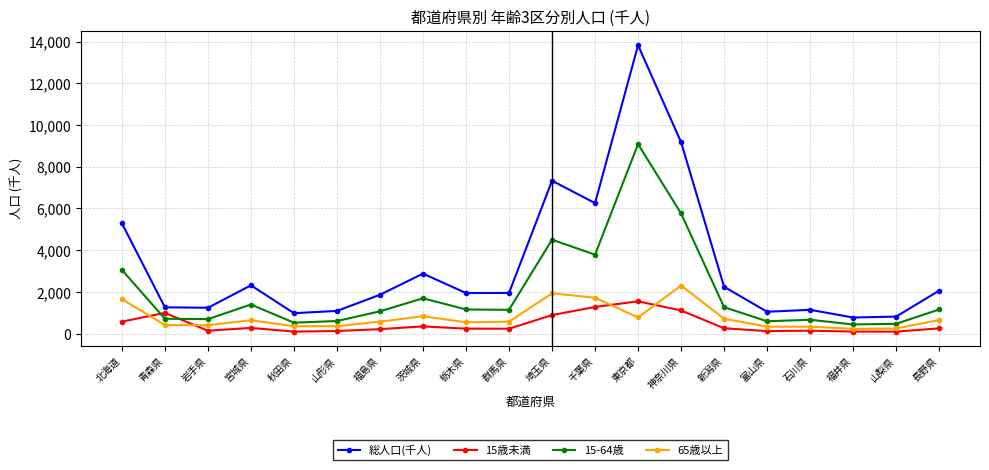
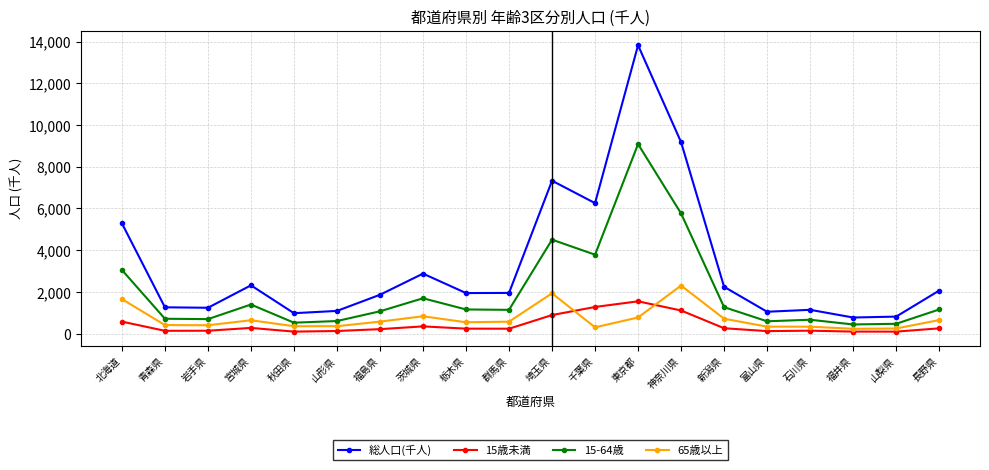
  {
    "総人口(千人)": {
      "北海道": "5,300",
      "青森県": "1,300",
      "岩手県": "1,200",
      "宮城県": "2,300",
      "秋田県": "1,000",
      "山形県": "1,100",
      "福島県": "1,900",
      "茨城県": "2,900",
      "栃木県": "1,900",
      "群馬県": "2,000",
      "埼玉県": "7,300",
      "千葉県": "6,300",
      "東京都": "13,800",
      "神奈川県": "9,200",
      "新潟県": "2,200",
      "富山県": "1,100",
      "石川県": "1,100",
      "福井県": "800",
      "山梨県": "800",
      "長野県": "2,100"
    },
    "15歳未満": {
      "北海道": "600",
-     "青森県": "1,000",
+     "青森県": "100",
      "岩手県": "100",
      "宮城県": "300",
      "秋田県": "100",
      "山形県": "100",
      "福島県": "200",
      "茨城県": "300",
      "栃木県": "200",
      "群馬県": "200",
      "埼玉県": "900",
      "千葉県": "1,300",
      "東京都": "1,600",
      "神奈川県": "1,100",
      "新潟県": "300",
      "富山県": "100",
      "石川県": "100",
      "福井県": "100",
      "山梨県": "100",
      "長野県": "300"
    },
    "15-64歳": {
      "北海道": "3,100",
      "青森県": "700",
      "岩手県": "700",
      "宮城県": "1,400",
      "秋田県": "500",
      "山形県": "600",
      "福島県": "1,100",
      "茨城県": "1,700",
      "栃木県": "1,200",
      "群馬県": "1,100",
      "埼玉県": "4,500",
      "千葉県": "3,800",
      "東京都": "9,100",
      "神奈川県": "5,800",
      "新潟県": "1,300",
      "富山県": "600",
      "石川県": "700",
      "福井県": "400",
      "山梨県": "500",
      "長野県": "1,200"
    },
    "65歳以上": {
      "北海道": "1,700",
      "青森県": "400",
      "岩手県": "400",
      "宮城県": "600",
      "秋田県": "400",
      "山形県": "400",
      "福島県": "600",
      "茨城県": "800",
      "栃木県": "500",
      "群馬県": "600",
      "埼玉県": "1,900",
-     "千葉県": "1,700",
+     "千葉県": "300",
      "東京都": "800",
      "神奈川県": "2,300",
      "新潟県": "700",
      "富山県": "300",
      "石川県": "300",
      "福井県": "200",
      "山梨県": "200",
      "長野県": "700"
    }
  }
